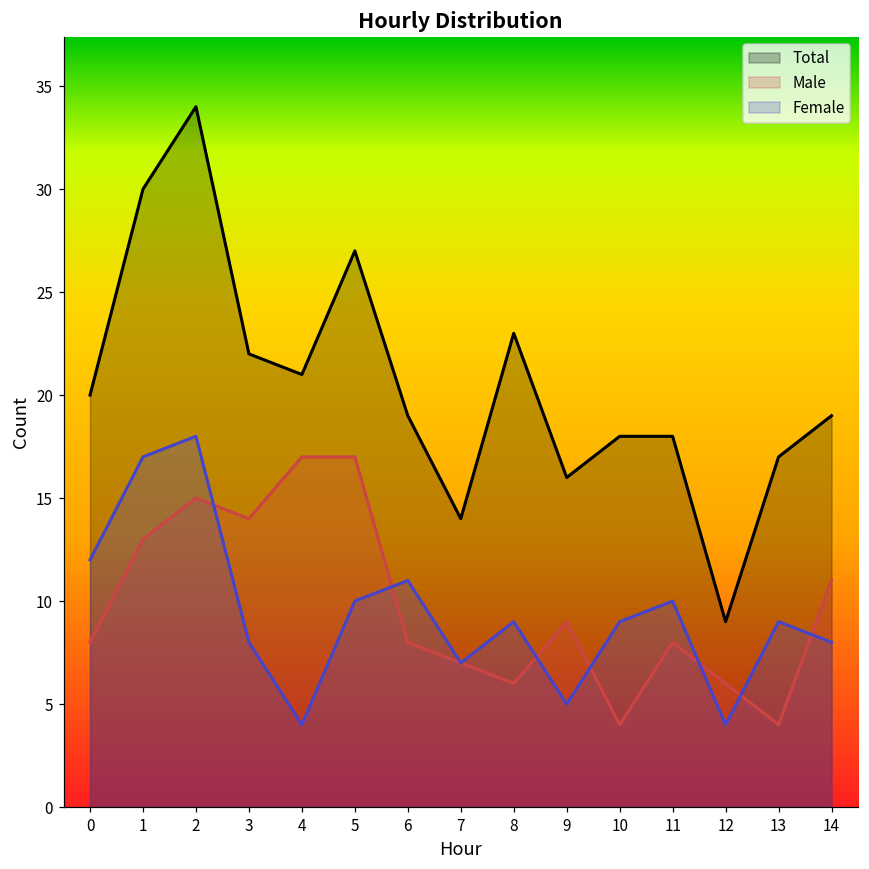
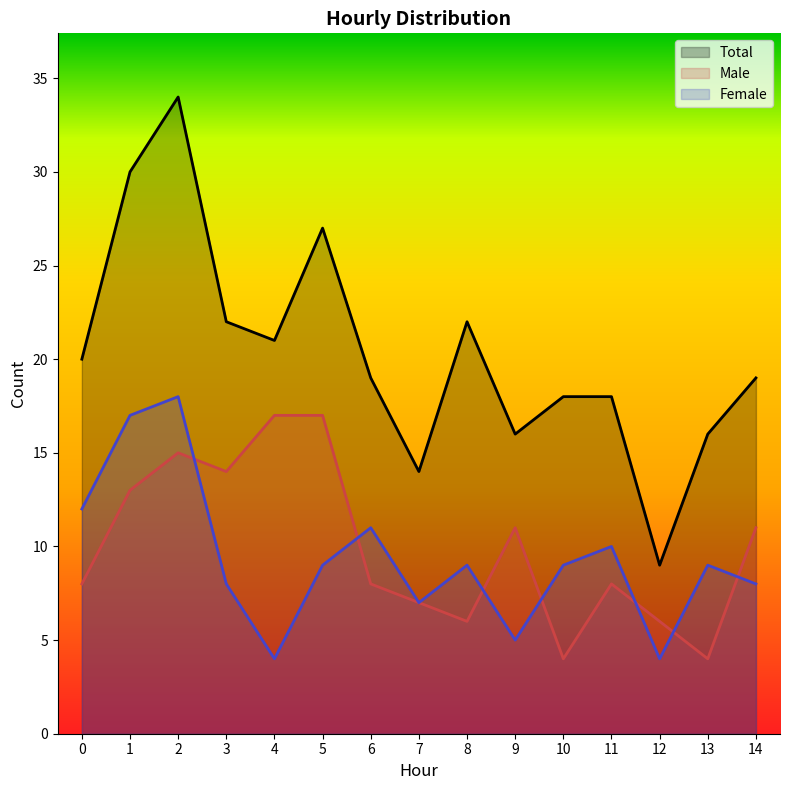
  {
    "Total": {
      "0": 20,
      "1": 30,
      "2": 34,
      "3": 22,
      "4": 21,
      "5": 27,
      "6": 19,
      "7": 14,
-     "8": 23,
+     "8": 22,
      "9": 16,
      "10": 18,
      "11": 18,
      "12": 9,
-     "13": 17,
+     "13": 16,
      "14": 19
    },
    "Male": {
      "0": 8,
      "1": 13,
      "2": 15,
      "3": 14,
      "4": 17,
      "5": 17,
      "6": 8,
      "8": 6,
-     "9": 9,
+     "9": 11,
      "10": 4,
      "11": 8,
      "12": 6,
      "13": 4,
      "14": 11
    },
    "Female": {
      "0": 12,
      "1": 17,
      "2": 18,
      "3": 8,
      "4": 4,
-     "5": 10,
+     "5": 9,
      "6": 11,
      "8": 9,
      "9": 5,
      "10": 9,
      "11": 10,
      "12": 4,
      "13": 9,
      "14": 8
    }
  }
